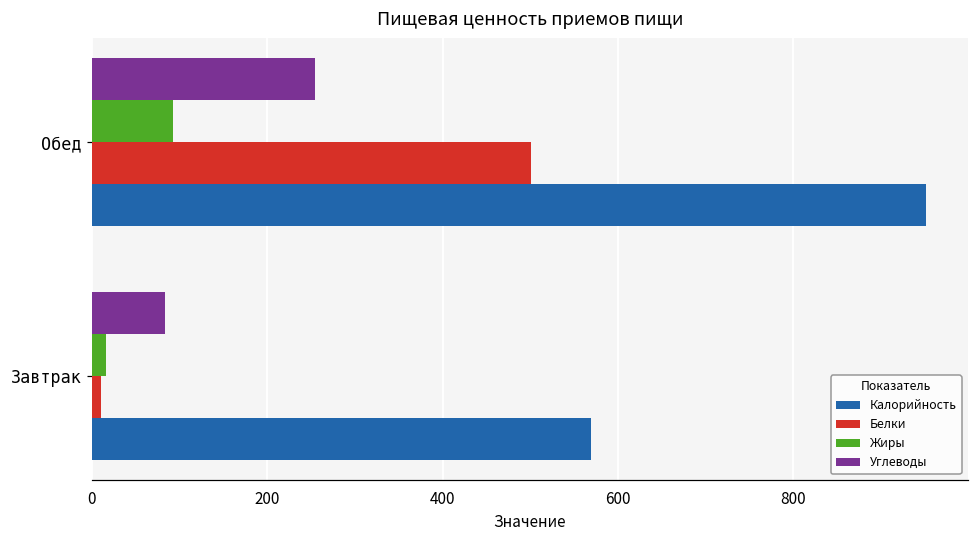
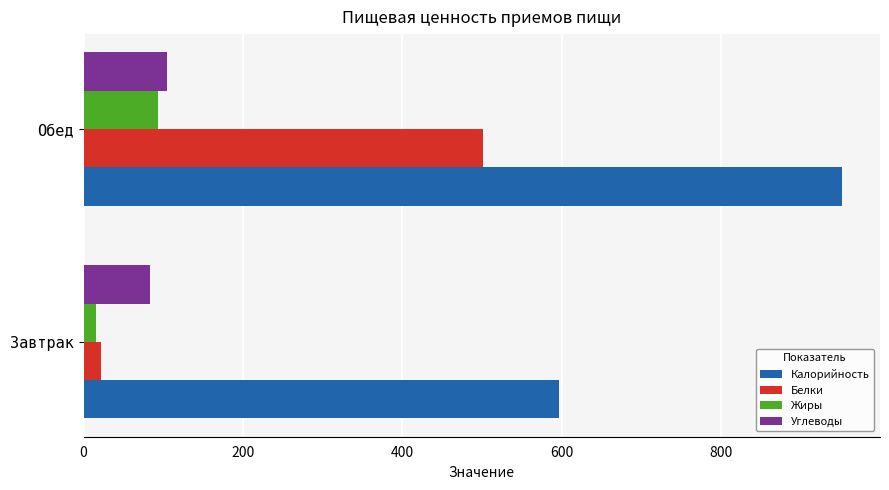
  {
    "Калорийность": {
      "Обед": 950,
-     "Завтрак": 570
+     "Завтрак": 600
    },
    "Белки": {
      "Обед": 500,
-     "Завтрак": 10
+     "Завтрак": 20
    },
    "Жиры": {
      "Обед": 90,
      "Завтрак": 20
    },
    "Углеводы": {
-     "Обед": 260,
+     "Обед": 110,
      "Завтрак": 80
    }
  }
